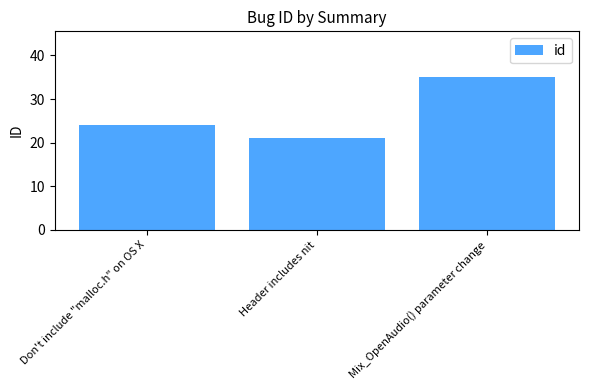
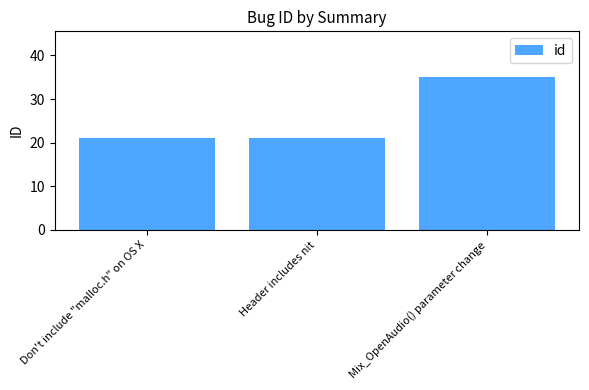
  {
-   "Don't include \"malloc.h\" on OS X": 24,
+   "Don't include \"malloc.h\" on OS X": 21,
    "Header includes nit": 21,
    "Mix_OpenAudio() parameter change": 35
  }
